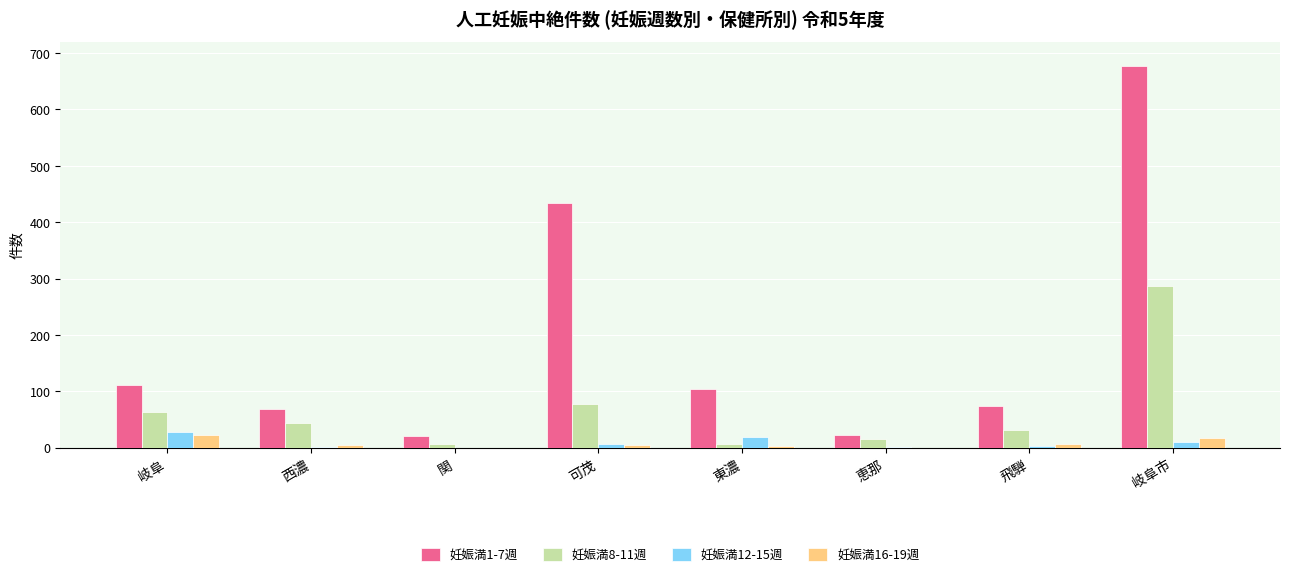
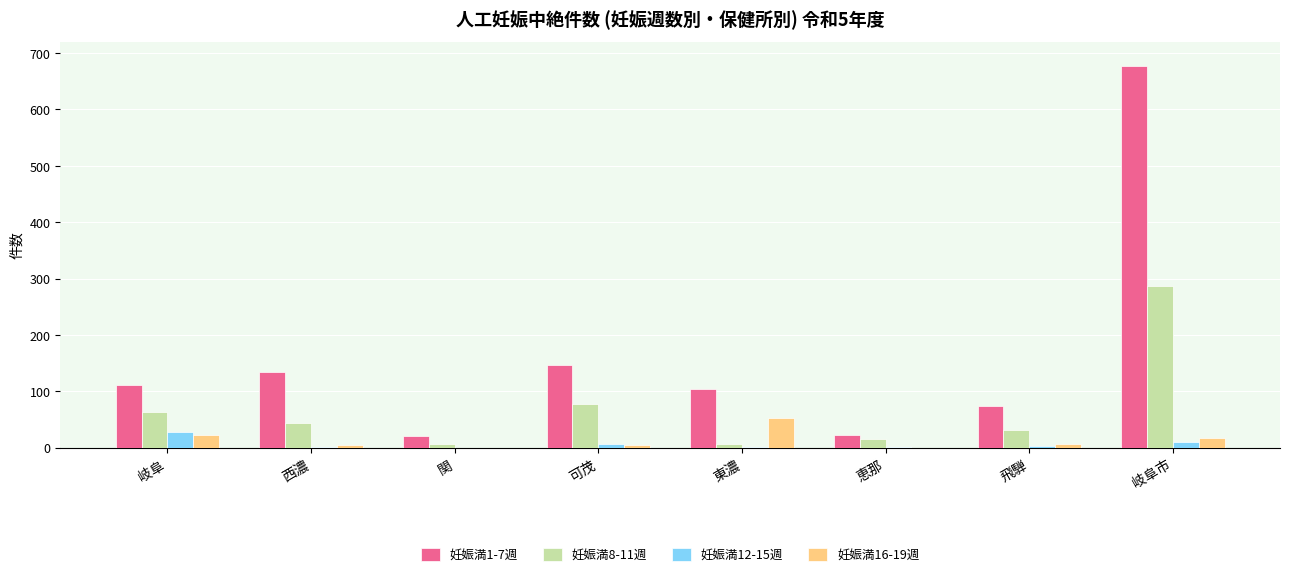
  {
    "妊娠満1-7週": {
      "岐阜": 110,
-     "西濃": 70,
+     "西濃": 130,
      "関": 20,
-     "可茂": 440,
+     "可茂": 150,
      "東濃": 100,
      "恵那": 20,
      "飛騨": 70,
      "岐阜市": 680
    },
    "妊娠満8-11週": {
      "岐阜": 60,
      "西濃": 40,
      "関": 10,
      "可茂": 80,
      "東濃": 10,
      "恵那": 20,
      "飛騨": 30,
      "岐阜市": 290
    },
    "妊娠満12-15週": {
      "岐阜": 30,
      "関": 0,
      "可茂": 10,
-     "東濃": 20,
+     "東濃": 0,
      "岐阜市": 10
    },
    "妊娠満16-19週": {
      "岐阜": 20,
      "西濃": 10,
      "関": 0,
      "可茂": 10,
-     "東濃": 0,
+     "東濃": 50,
      "恵那": 0,
      "飛騨": 10,
      "岐阜市": 20
    }
  }
